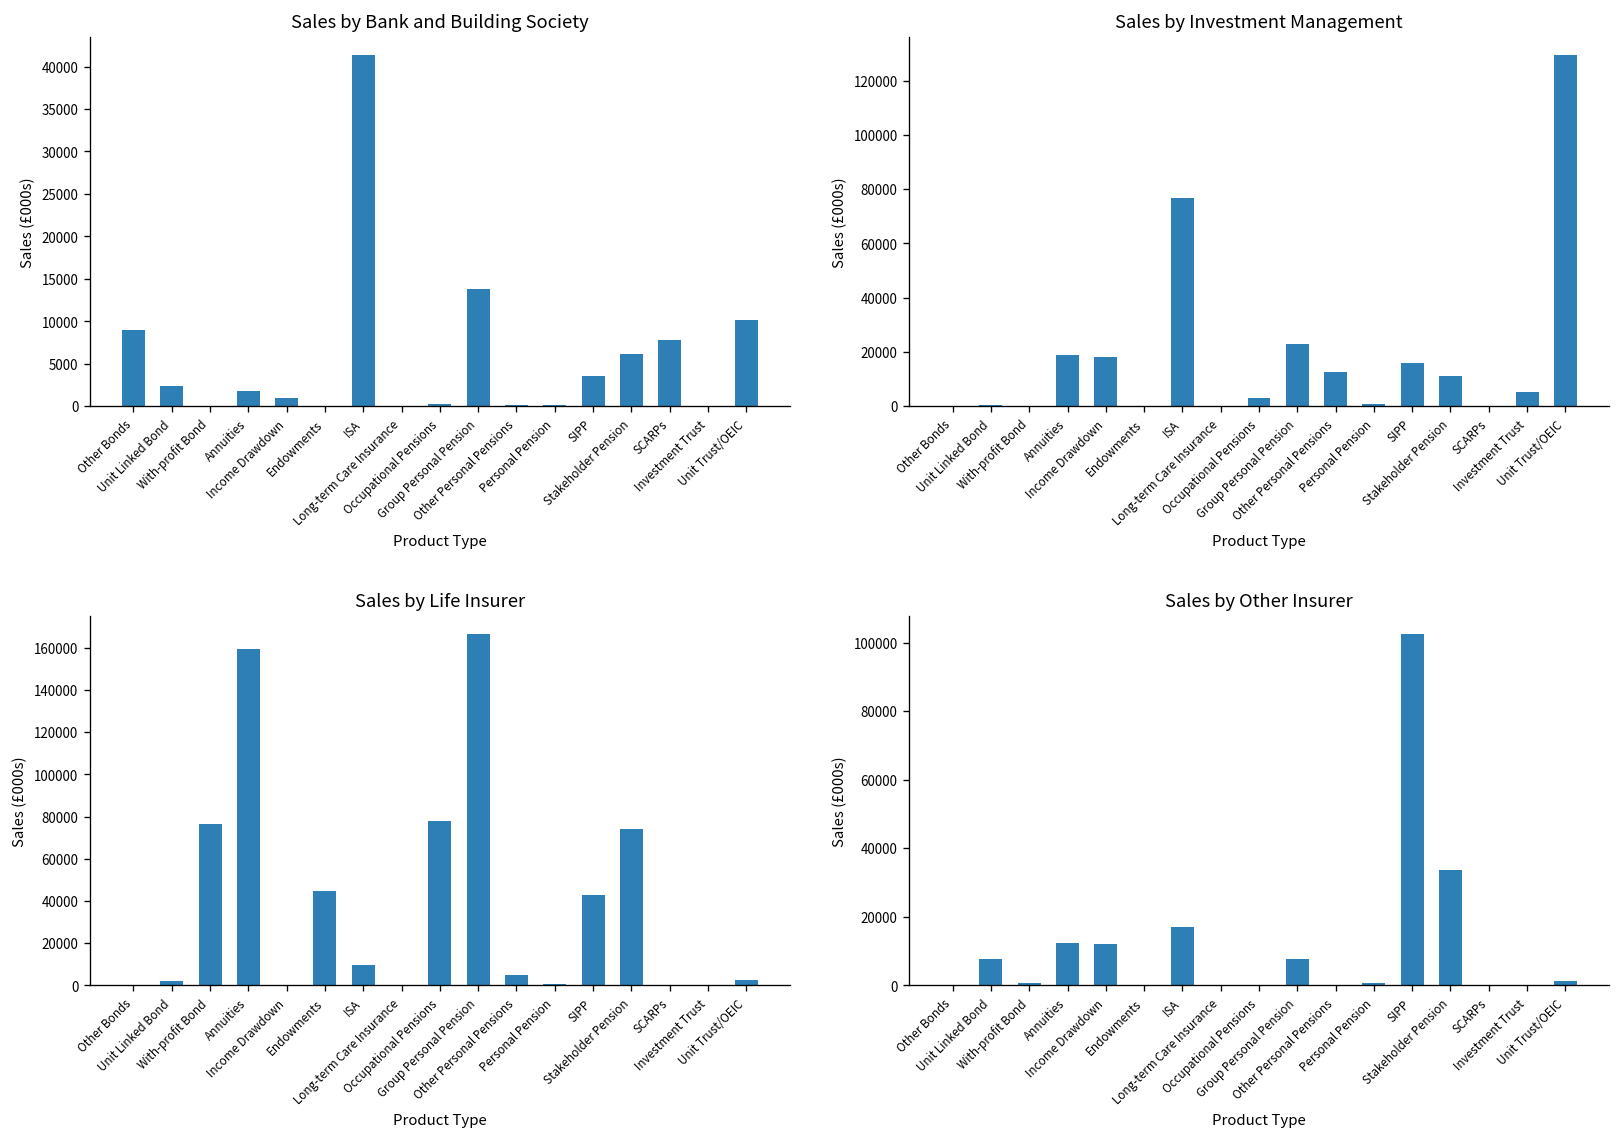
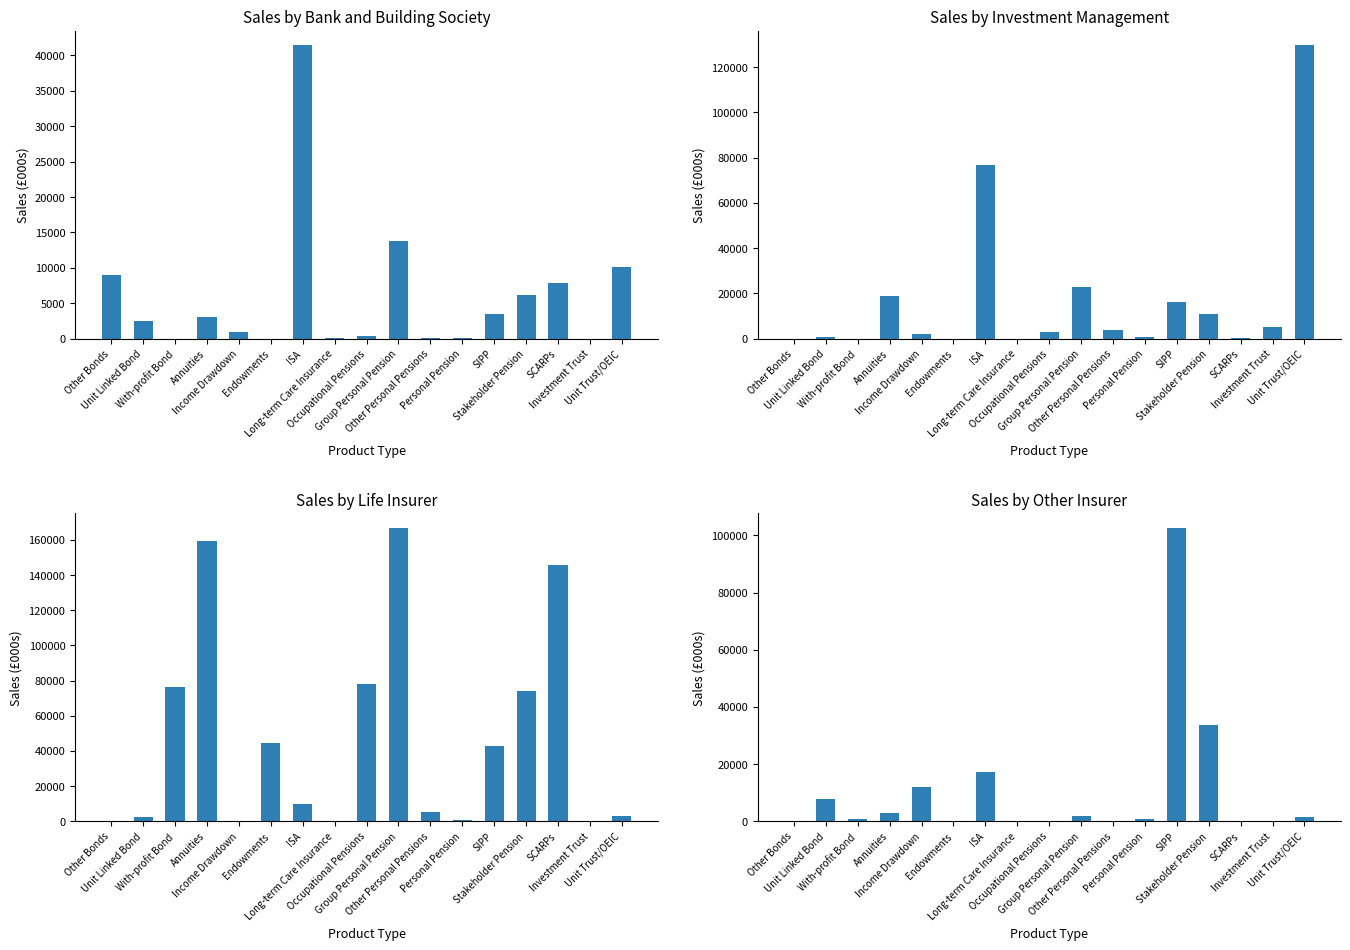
  {
    "Sales by Bank and Building Society": {
      "Other Bonds": 9000,
      "Unit Linked Bond": 2000,
-     "Annuities": 2000,
+     "Annuities": 3000,
      "Income Drawdown": 1000,
      "Endowments": 0,
      "ISA": 41000,
      "Group Personal Pension": 14000,
      "SIPP": 4000,
      "Stakeholder Pension": 6000,
      "SCARPs": 8000,
      "Investment Trust": 0,
      "Unit Trust/OEIC": 10000
    },
    "Sales by Investment Management": {
      "Annuities": 19000,
-     "Income Drawdown": 18000,
+     "Income Drawdown": 2000,
      "Endowments": 0,
      "ISA": 77000,
      "Occupational Pensions": 3000,
      "Group Personal Pension": 23000,
-     "Other Personal Pensions": 13000,
+     "Other Personal Pensions": 4000,
      "SIPP": 16000,
      "Stakeholder Pension": 11000,
      "Investment Trust": 5000,
      "Unit Trust/OEIC": 130000
    },
    "Sales by Life Insurer": {
      "Unit Linked Bond": 2000,
      "With-profit Bond": 77000,
      "Annuities": 159000,
      "Endowments": 45000,
      "ISA": 10000,
      "Long-term Care Insurance": 0,
      "Occupational Pensions": 78000,
      "Group Personal Pension": 167000,
      "Other Personal Pensions": 5000,
      "SIPP": 43000,
      "Stakeholder Pension": 74000,
-     "SCARPs": 0,
+     "SCARPs": 145000,
      "Investment Trust": 0,
      "Unit Trust/OEIC": 3000
    },
    "Sales by Other Insurer": {
      "Other Bonds": 0,
      "Unit Linked Bond": 8000,
-     "Annuities": 12000,
+     "Annuities": 3000,
      "Income Drawdown": 12000,
      "ISA": 17000,
      "Long-term Care Insurance": 0,
-     "Group Personal Pension": 8000,
+     "Group Personal Pension": 2000,
      "SIPP": 103000,
      "Stakeholder Pension": 34000,
      "SCARPs": 0,
      "Investment Trust": 0,
      "Unit Trust/OEIC": 1000
    }
  }
